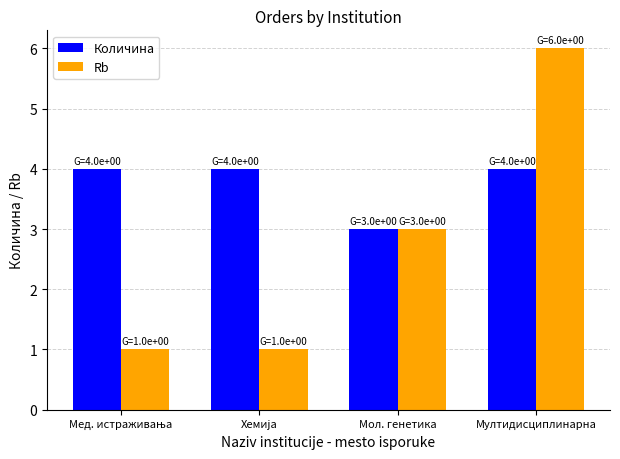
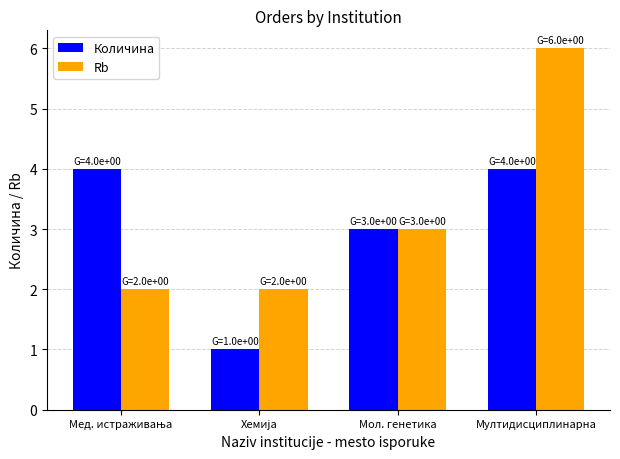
  {
    "Количина": {
      "Мед. истраживања": "4.0e+00",
-     "Хемија": "4.0e+00",
+     "Хемија": "1.0e+00",
      "Мол. генетика": "3.0e+00",
      "Мултидисциплинарна": "4.0e+00"
    },
    "Rb": {
-     "Мед. истраживања": "1.0e+00",
-     "Хемија": "1.0e+00",
+     "Мед. истраживања": "2.0e+00",
+     "Хемија": "2.0e+00",
      "Мол. генетика": "3.0e+00",
      "Мултидисциплинарна": "6.0e+00"
    }
  }
